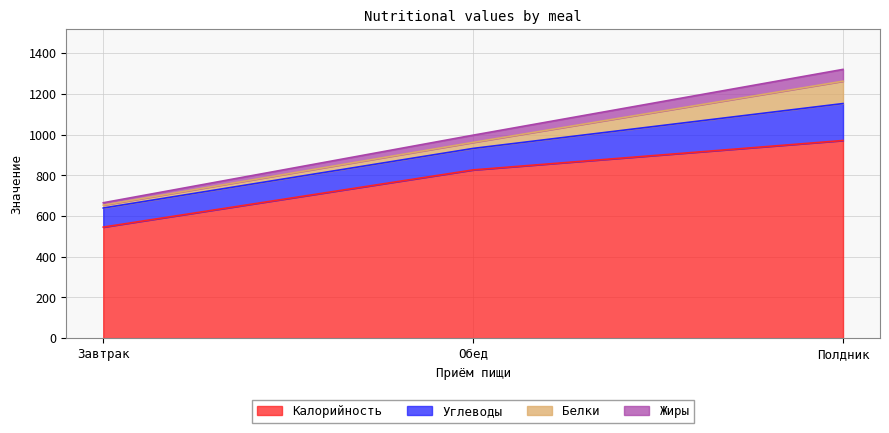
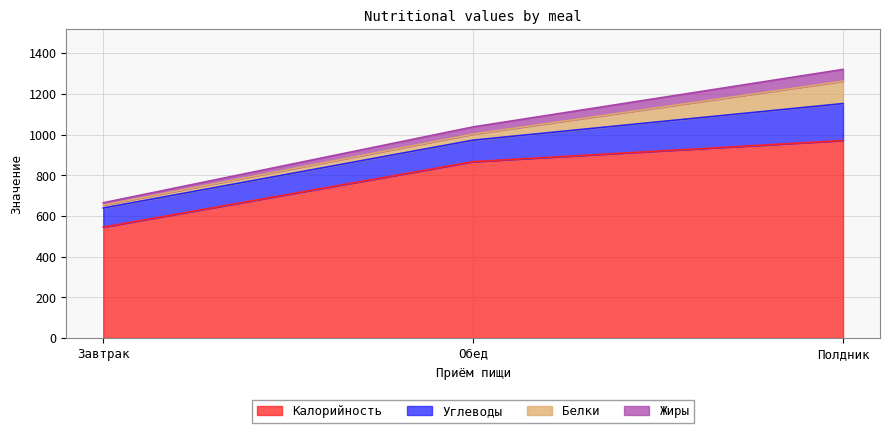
  {
    "Калорийность": {
      "Завтрак": 550,
-     "Обед": 830,
+     "Обед": 870,
      "Полдник": 970
    },
    "Углеводы": {
      "Завтрак": 90,
      "Обед": 110,
      "Полдник": 180
    },
    "Белки": {
      "Обед": 30,
      "Полдник": 110
    },
    "Жиры": {
      "Обед": 40,
      "Полдник": 60
    }
  }
